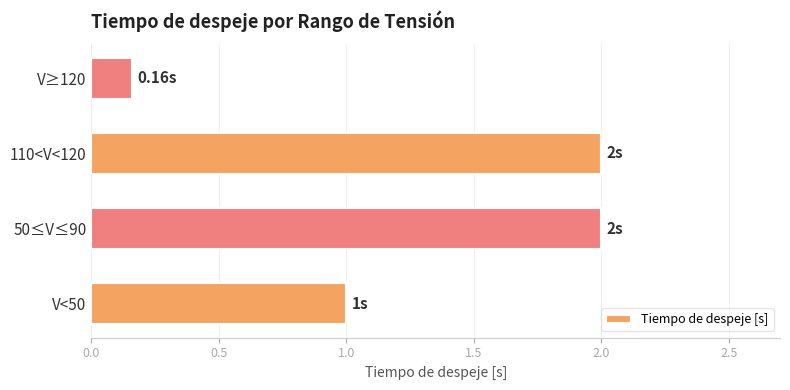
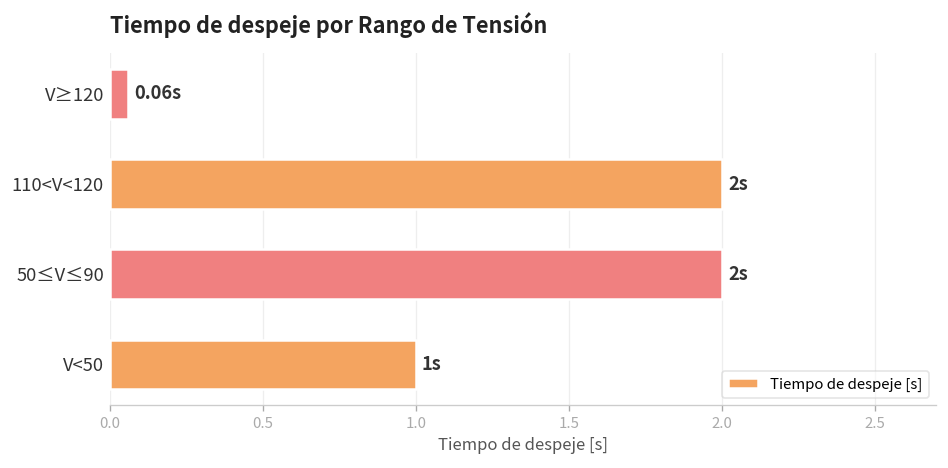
  {
-   "V≥120": "0.16s",
+   "V≥120": "0.06s",
    "110<V<120": "2s",
    "50≤V≤90": "2s",
    "V<50": "1s"
  }
